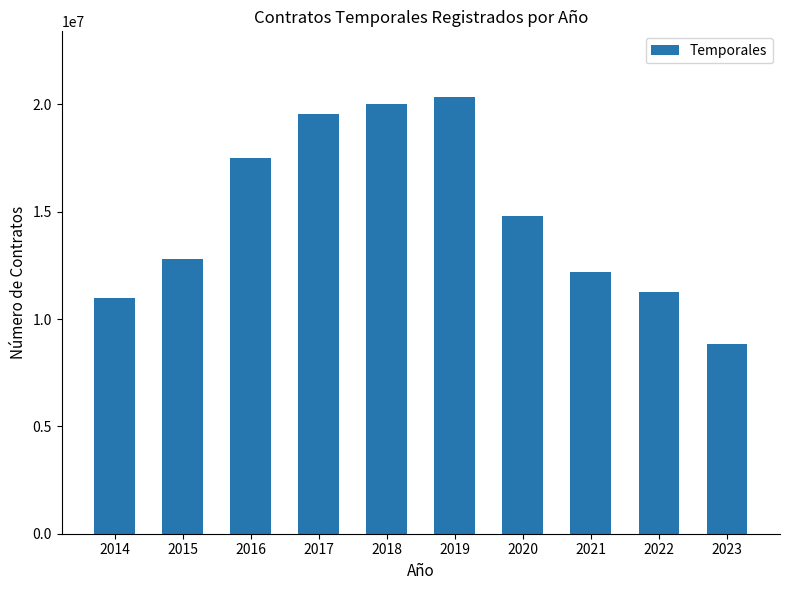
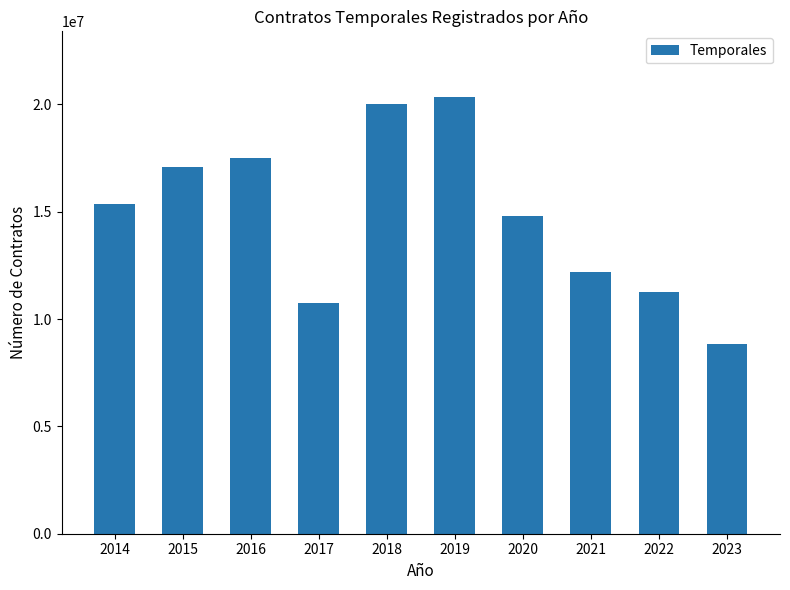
  {
-   "2014": 11000000,
-   "2015": 12800000,
+   "2014": 15400000,
+   "2015": 17100000,
    "2016": 17500000,
-   "2017": 19600000,
+   "2017": 10800000,
    "2018": 20000000,
    "2019": 20400000,
    "2020": 14800000,
    "2021": 12200000,
    "2022": 11300000,
    "2023": 8800000
  }
